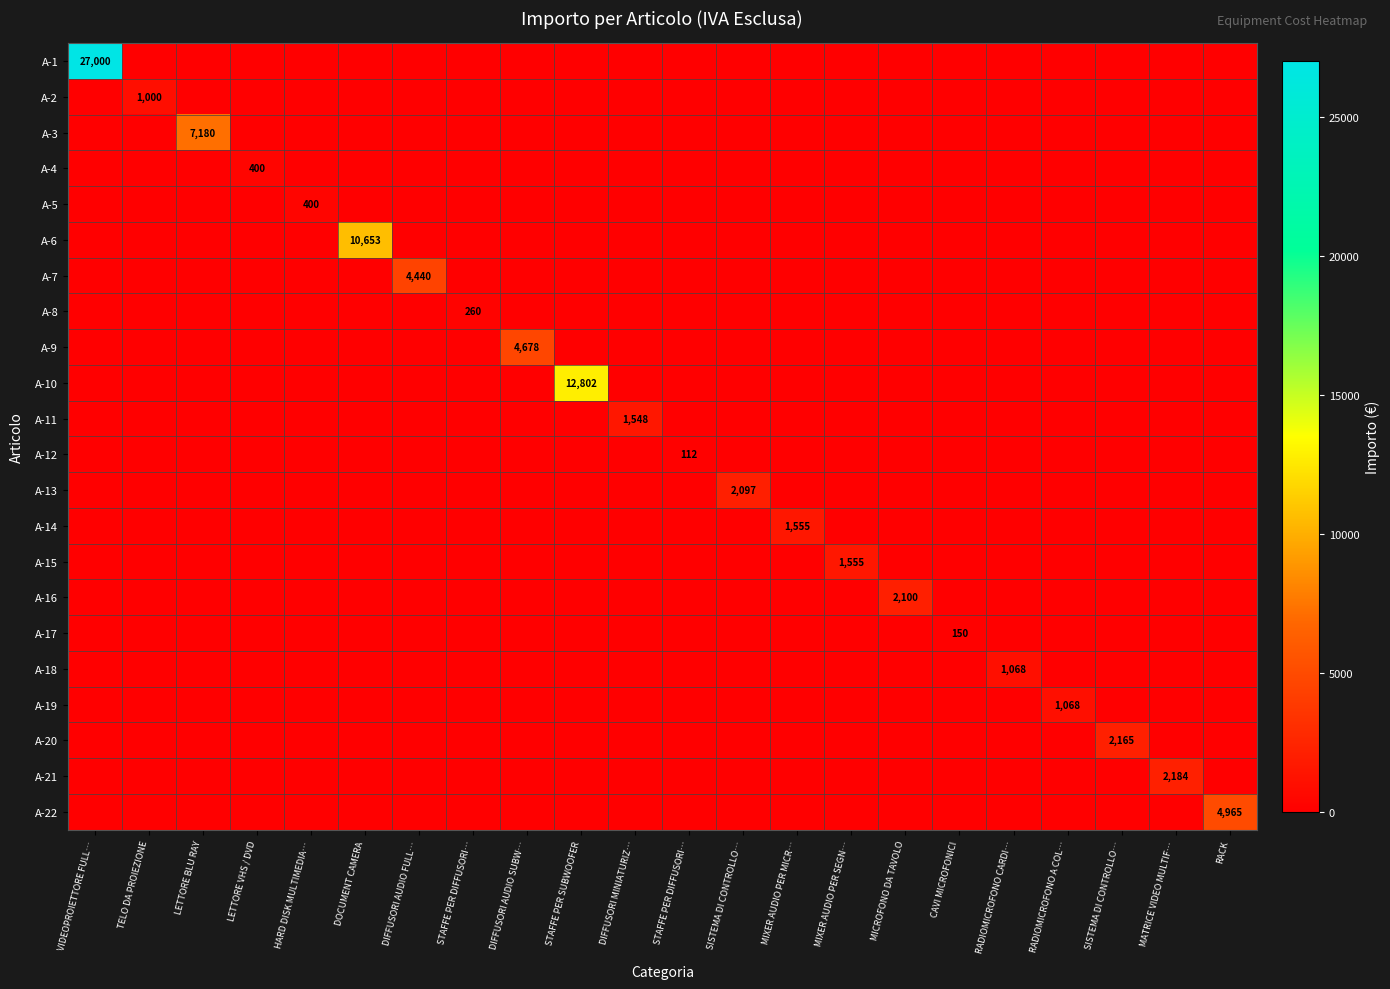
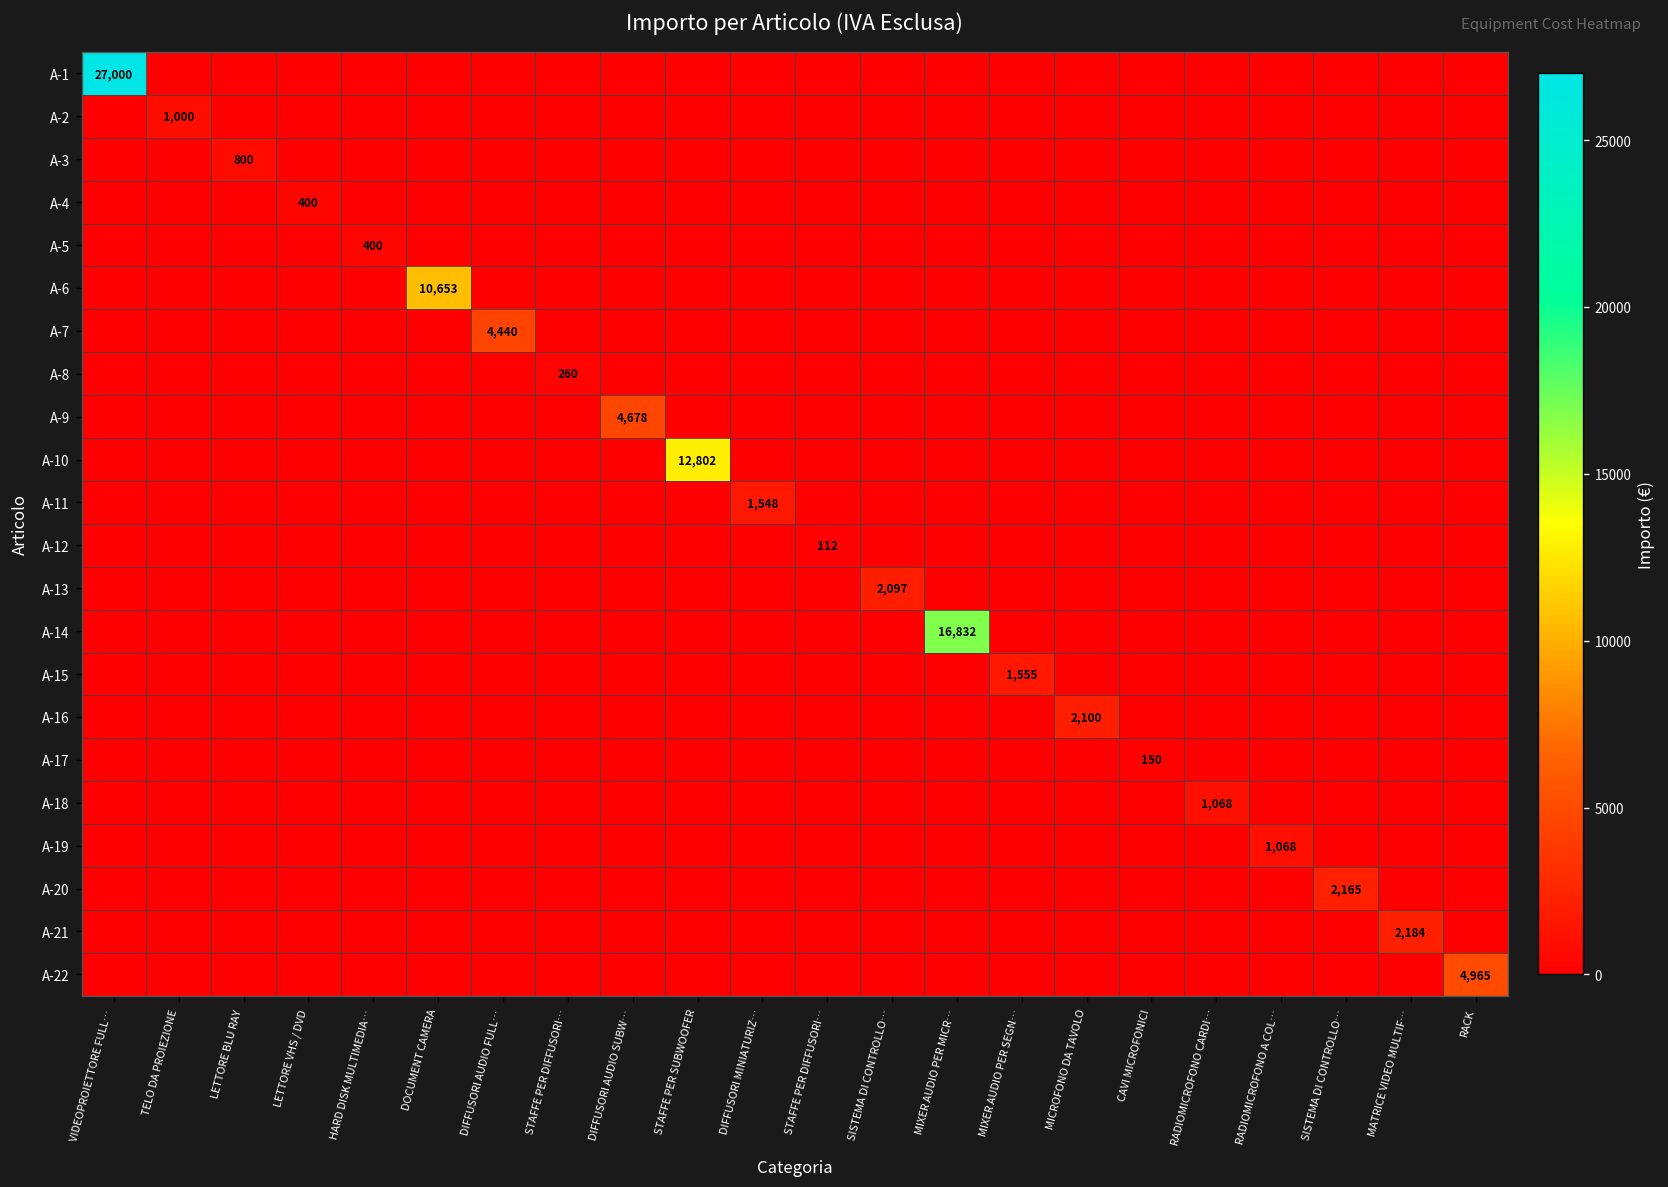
  {
    "A-1": {
      "VIDEOPROIETTORE FULL…": "27,000"
    },
    "A-2": {
      "TELO DA PROIEZIONE": "1,000"
    },
    "A-3": {
-     "LETTORE BLU RAY": "7,180"
+     "LETTORE BLU RAY": "800"
    },
    "A-4": {
      "LETTORE VHS / DVD": "400"
    },
    "A-5": {
      "HARD DISK MULTIMEDIA…": "400"
    },
    "A-6": {
      "DOCUMENT CAMERA": "10,653"
    },
    "A-7": {
      "DIFFUSORI AUDIO FULL…": "4,440"
    },
    "A-9": {
      "DIFFUSORI AUDIO SUBW…": "4,678"
    },
    "A-10": {
      "STAFFE PER SUBWOOFER": "12,802"
    },
    "A-11": {
      "DIFFUSORI MINIATURIZ…": "1,548"
    },
    "A-14": {
-     "MIXER AUDIO PER MICR…": "1,555"
+     "MIXER AUDIO PER MICR…": "16,832"
    },
    "A-15": {
      "MIXER AUDIO PER SEGN…": "1,555"
    },
    "A-16": {
      "MICROFONO DA TAVOLO": "2,100"
    },
    "A-17": {
      "CAVI MICROFONICI": "150"
    },
    "A-18": {
      "RADIOMICROFONO CARDI…": "1,068"
    },
    "A-19": {
      "RADIOMICROFONO A COL…": "1,068"
    },
    "A-21": {
      "MATRICE VIDEO MULTIF…": "2,184"
    },
    "A-22": {
      "RACK": "4,965"
    }
  }
